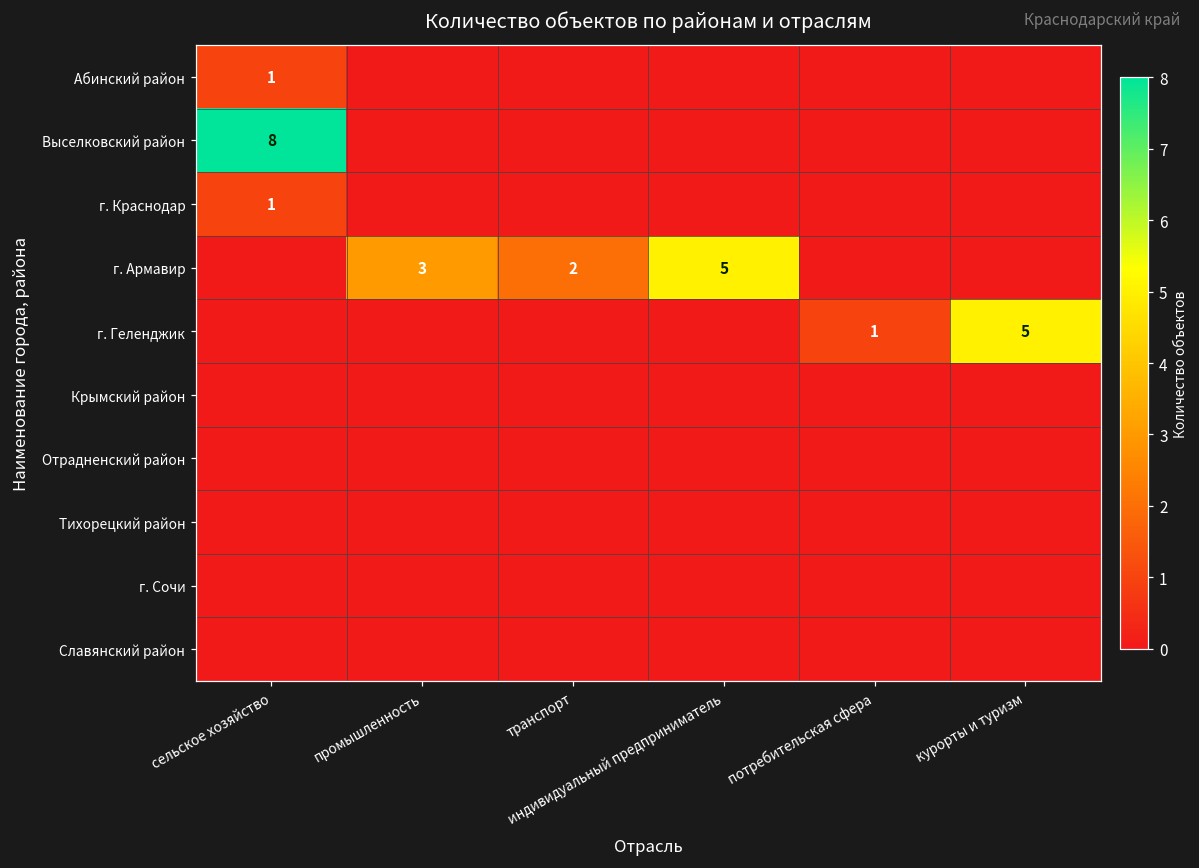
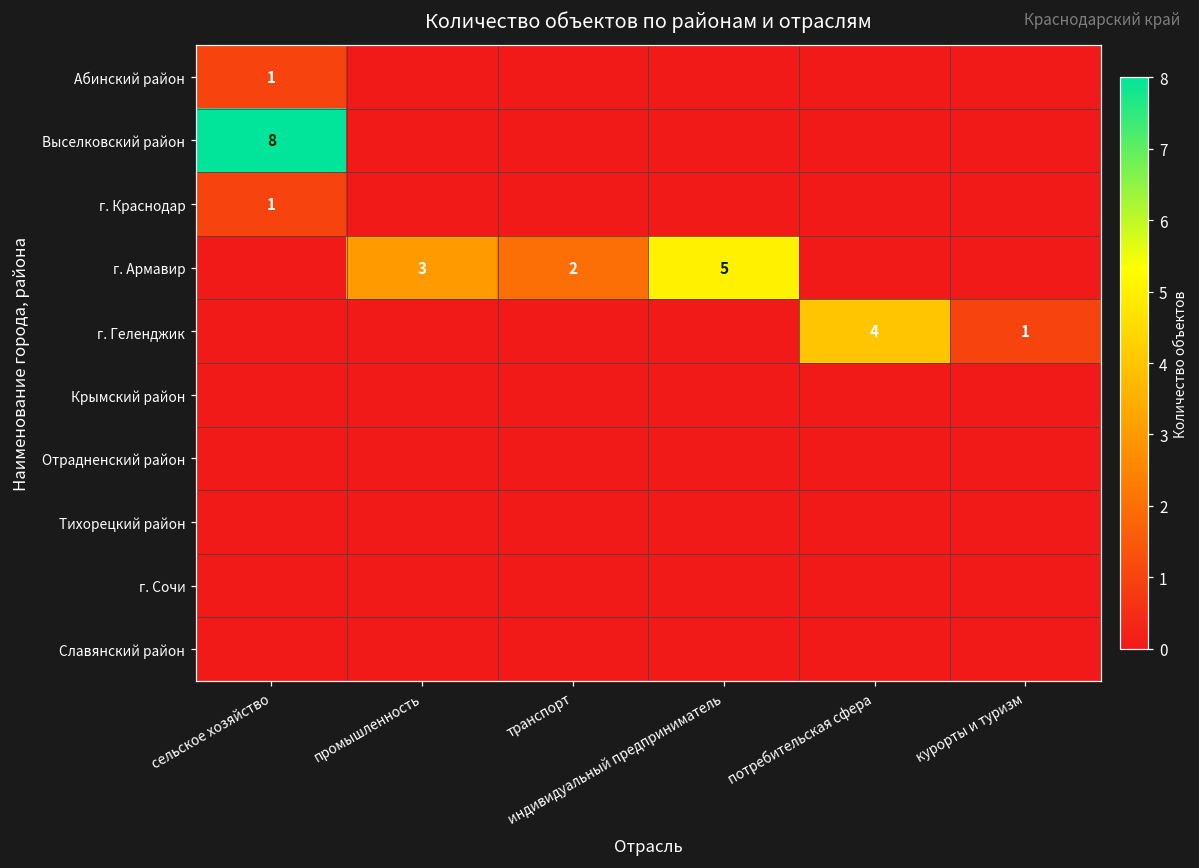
  {
    "Абинский район": {
      "сельское хозяйство": 1
    },
    "Выселковский район": {
      "сельское хозяйство": 8
    },
    "г. Краснодар": {
      "сельское хозяйство": 1
    },
    "г. Армавир": {
      "промышленность": 3,
      "транспорт": 2,
      "индивидуальный предприниматель": 5
    },
    "г. Геленджик": {
-     "потребительская сфера": 1,
-     "курорты и туризм": 5
+     "потребительская сфера": 4,
+     "курорты и туризм": 1
    }
  }
